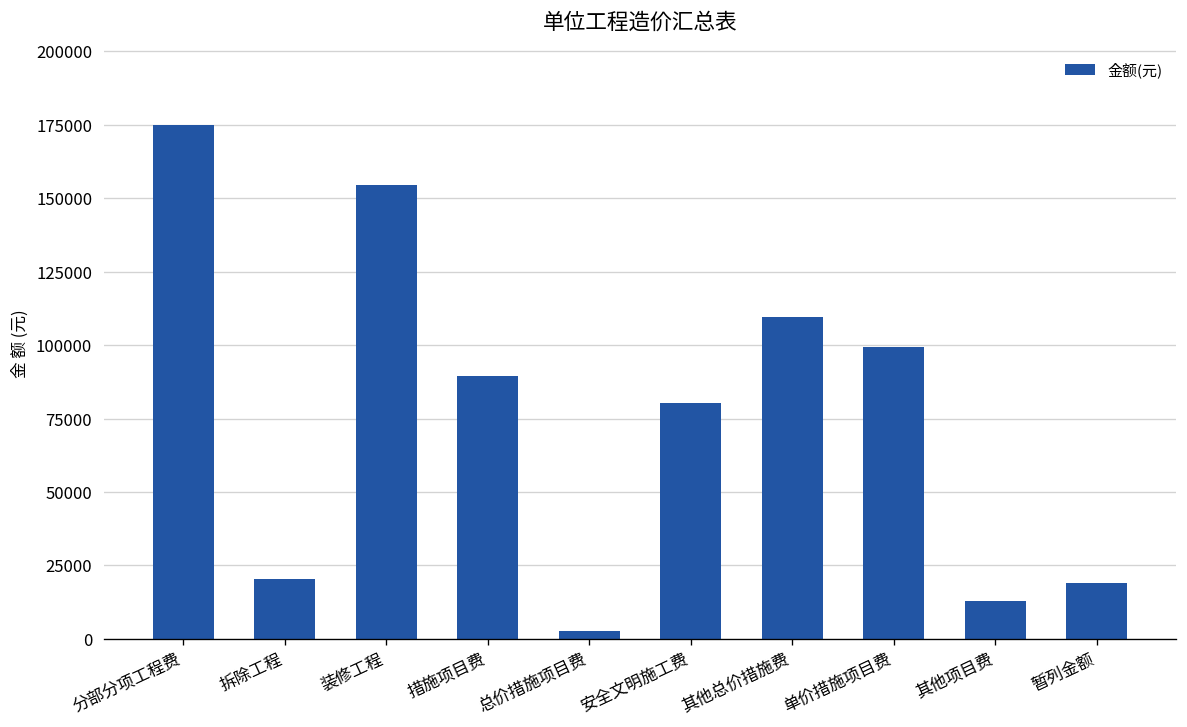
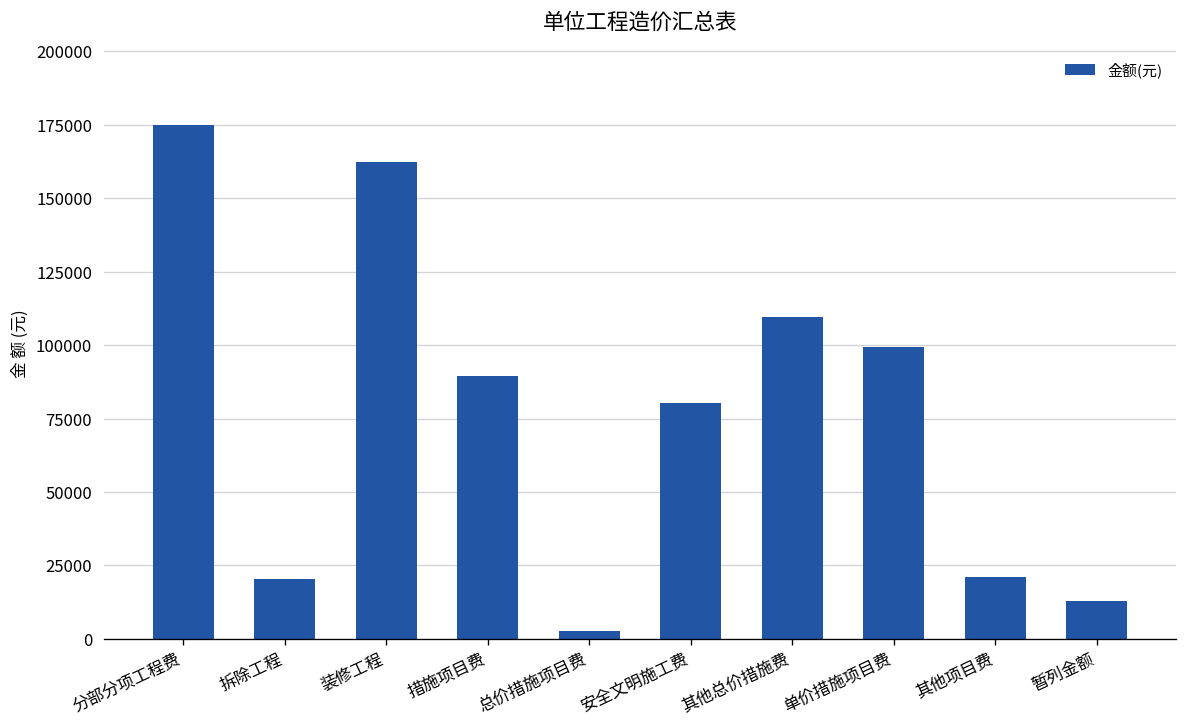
  {
    "分部分项工程费": 175000,
    "拆除工程": 20000,
-   "装修工程": 154000,
+   "装修工程": 162000,
    "措施项目费": 89000,
    "总价措施项目费": 3000,
    "安全文明施工费": 80000,
    "其他总价措施费": 110000,
    "单价措施项目费": 99000,
-   "其他项目费": 13000,
-   "暂列金额": 19000
+   "其他项目费": 21000,
+   "暂列金额": 13000
  }
